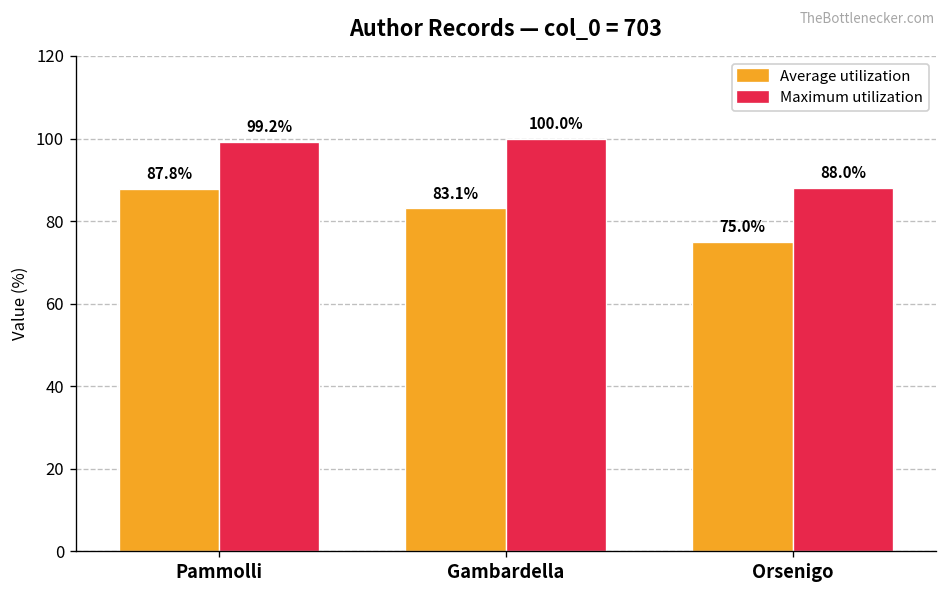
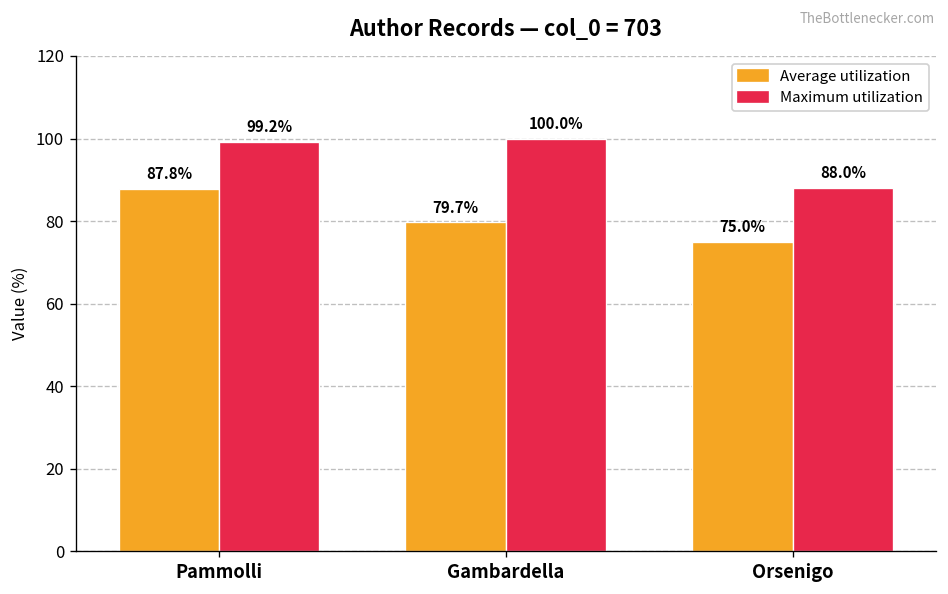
  {
    "Average utilization": {
      "Pammolli": "87.8%",
-     "Gambardella": "83.1%",
+     "Gambardella": "79.7%",
      "Orsenigo": "75.0%"
    },
    "Maximum utilization": {
      "Pammolli": "99.2%",
      "Gambardella": "100.0%",
      "Orsenigo": "88.0%"
    }
  }
